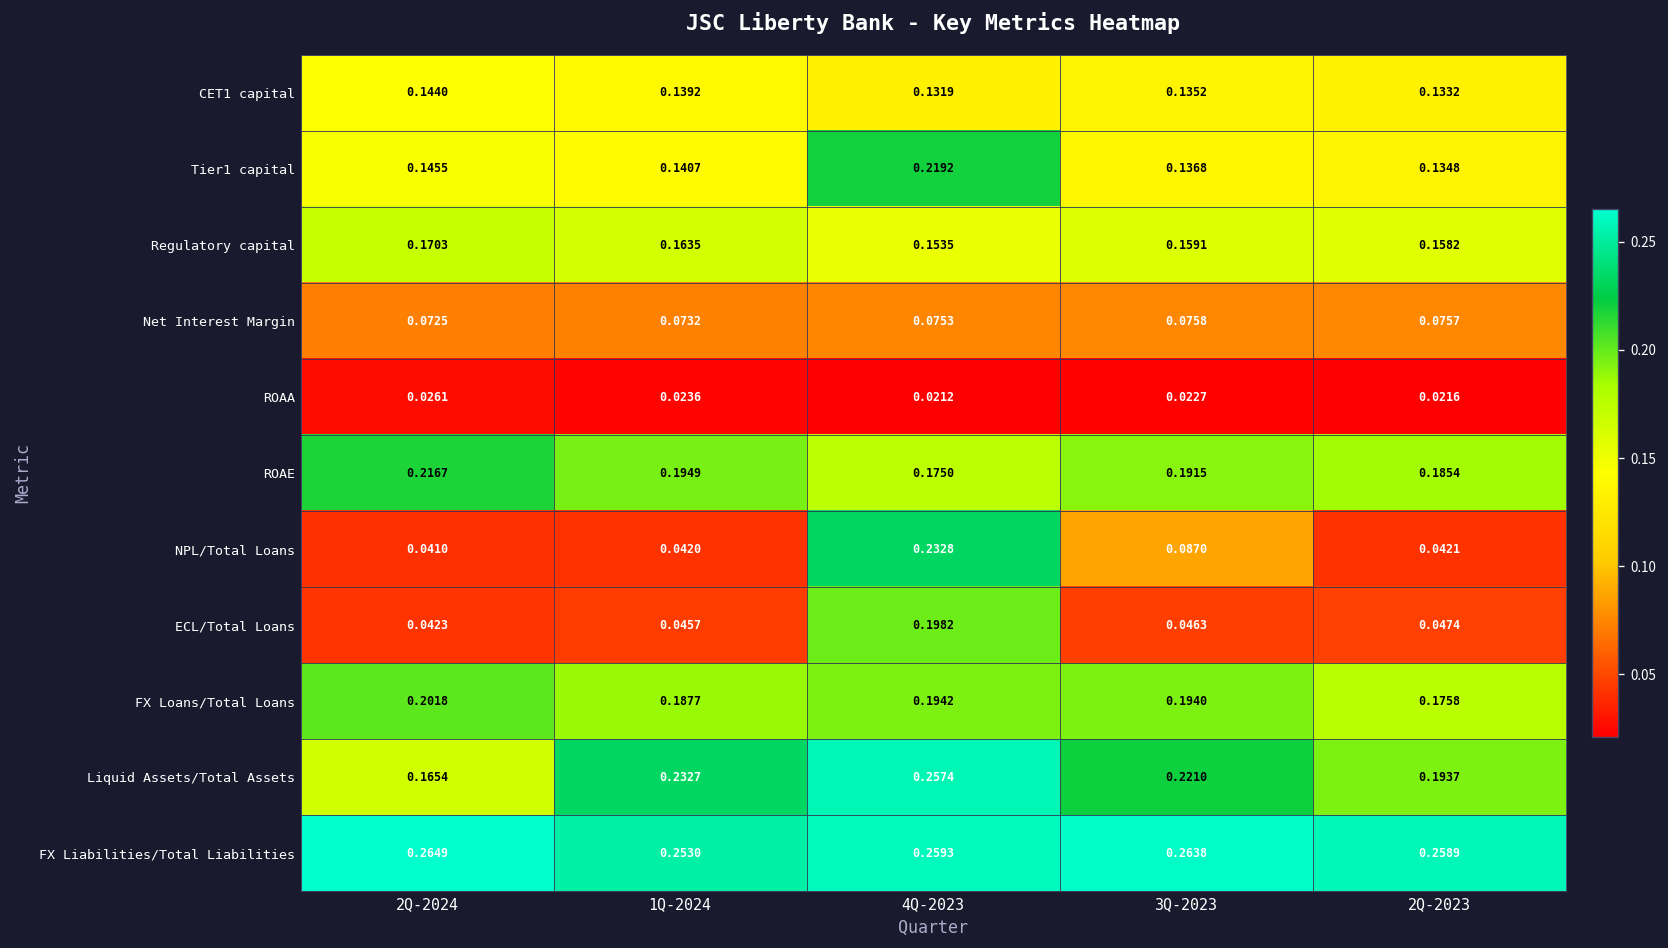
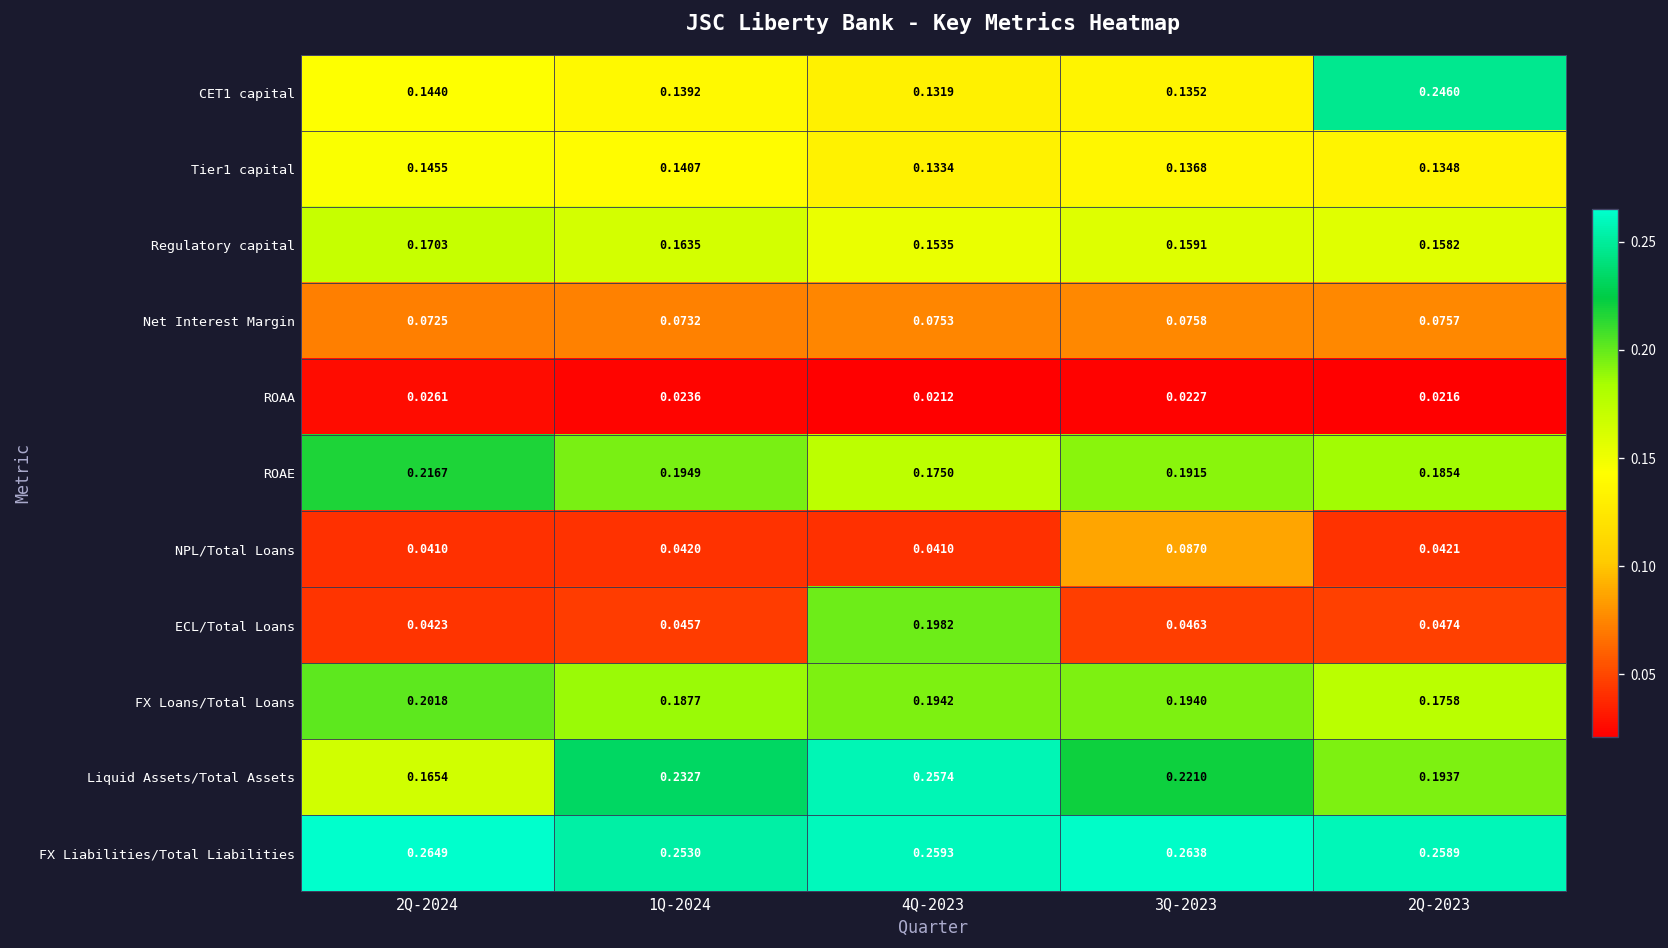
  {
    "CET1 capital": {
      "2Q-2024": 0.1440,
      "1Q-2024": 0.1392,
      "4Q-2023": 0.1319,
      "3Q-2023": 0.1352,
-     "2Q-2023": 0.1332
+     "2Q-2023": 0.2460
    },
    "Tier1 capital": {
      "2Q-2024": 0.1455,
      "1Q-2024": 0.1407,
-     "4Q-2023": 0.2192,
+     "4Q-2023": 0.1334,
      "3Q-2023": 0.1368,
      "2Q-2023": 0.1348
    },
    "Regulatory capital": {
      "2Q-2024": 0.1703,
      "1Q-2024": 0.1635,
      "4Q-2023": 0.1535,
      "3Q-2023": 0.1591,
      "2Q-2023": 0.1582
    },
    "Net Interest Margin": {
      "2Q-2024": 0.0725,
      "1Q-2024": 0.0732,
      "4Q-2023": 0.0753,
      "3Q-2023": 0.0758,
      "2Q-2023": 0.0757
    },
    "ROAA": {
      "2Q-2024": 0.0261,
      "1Q-2024": 0.0236,
      "4Q-2023": 0.0212,
      "3Q-2023": 0.0227,
      "2Q-2023": 0.0216
    },
    "ROAE": {
      "2Q-2024": 0.2167,
      "1Q-2024": 0.1949,
      "4Q-2023": 0.1750,
      "3Q-2023": 0.1915,
      "2Q-2023": 0.1854
    },
    "NPL/Total Loans": {
      "2Q-2024": 0.0410,
      "1Q-2024": 0.0420,
-     "4Q-2023": 0.2328,
+     "4Q-2023": 0.0410,
      "3Q-2023": 0.0870,
      "2Q-2023": 0.0421
    },
    "ECL/Total Loans": {
      "2Q-2024": 0.0423,
      "1Q-2024": 0.0457,
      "4Q-2023": 0.1982,
      "3Q-2023": 0.0463,
      "2Q-2023": 0.0474
    },
    "FX Loans/Total Loans": {
      "2Q-2024": 0.2018,
      "1Q-2024": 0.1877,
      "4Q-2023": 0.1942,
      "3Q-2023": 0.1940,
      "2Q-2023": 0.1758
    },
    "Liquid Assets/Total Assets": {
      "2Q-2024": 0.1654,
      "1Q-2024": 0.2327,
      "4Q-2023": 0.2574,
      "3Q-2023": 0.2210,
      "2Q-2023": 0.1937
    },
    "FX Liabilities/Total Liabilities": {
      "2Q-2024": 0.2649,
      "1Q-2024": 0.2530,
      "4Q-2023": 0.2593,
      "3Q-2023": 0.2638,
      "2Q-2023": 0.2589
    }
  }
